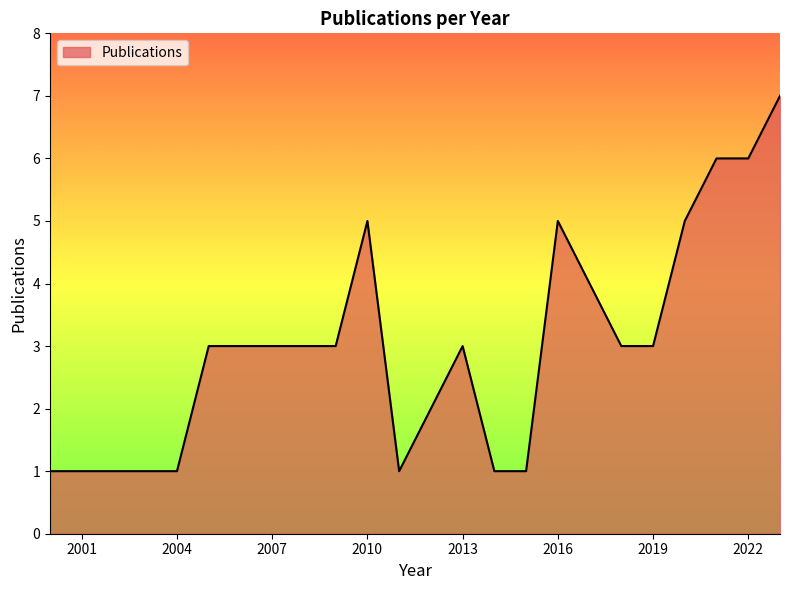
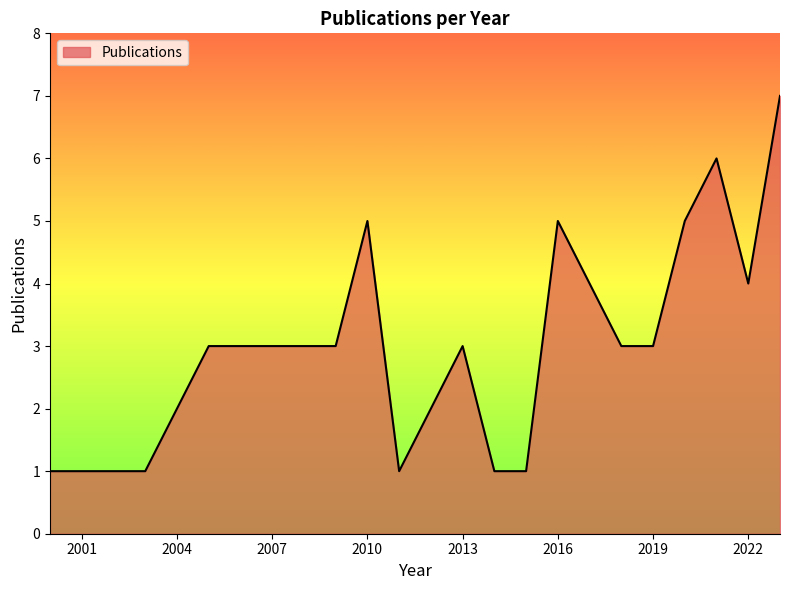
  {
-   "2004": 1,
+   "2004": 2,
    "2010": 5,
    "2013": 3,
    "2016": 5,
    "2019": 3,
-   "2022": 6
+   "2022": 4
  }
